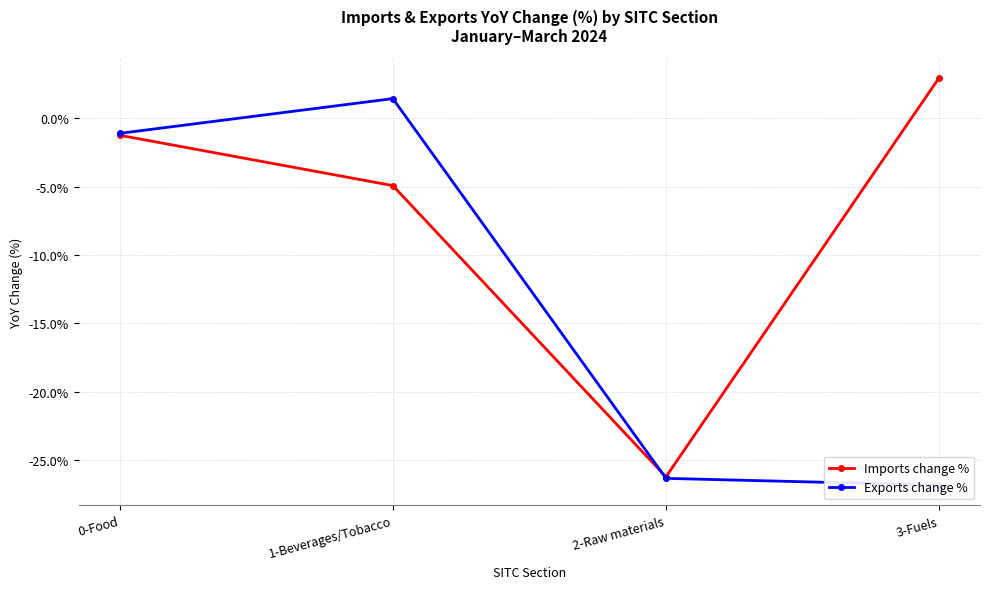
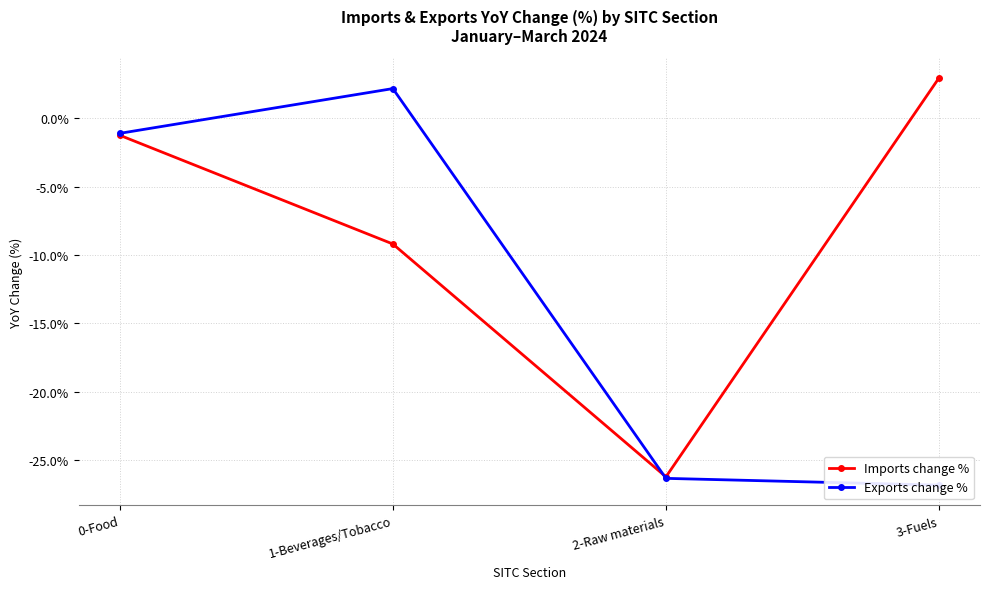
  {
    "Imports change %": {
-     "1-Beverages/Tobacco": "-4.9%",
+     "1-Beverages/Tobacco": "-9.2%",
      "3-Fuels": "3.0%"
    },
    "Exports change %": {
-     "1-Beverages/Tobacco": "1.4%"
+     "1-Beverages/Tobacco": "2.2%"
    }
  }
